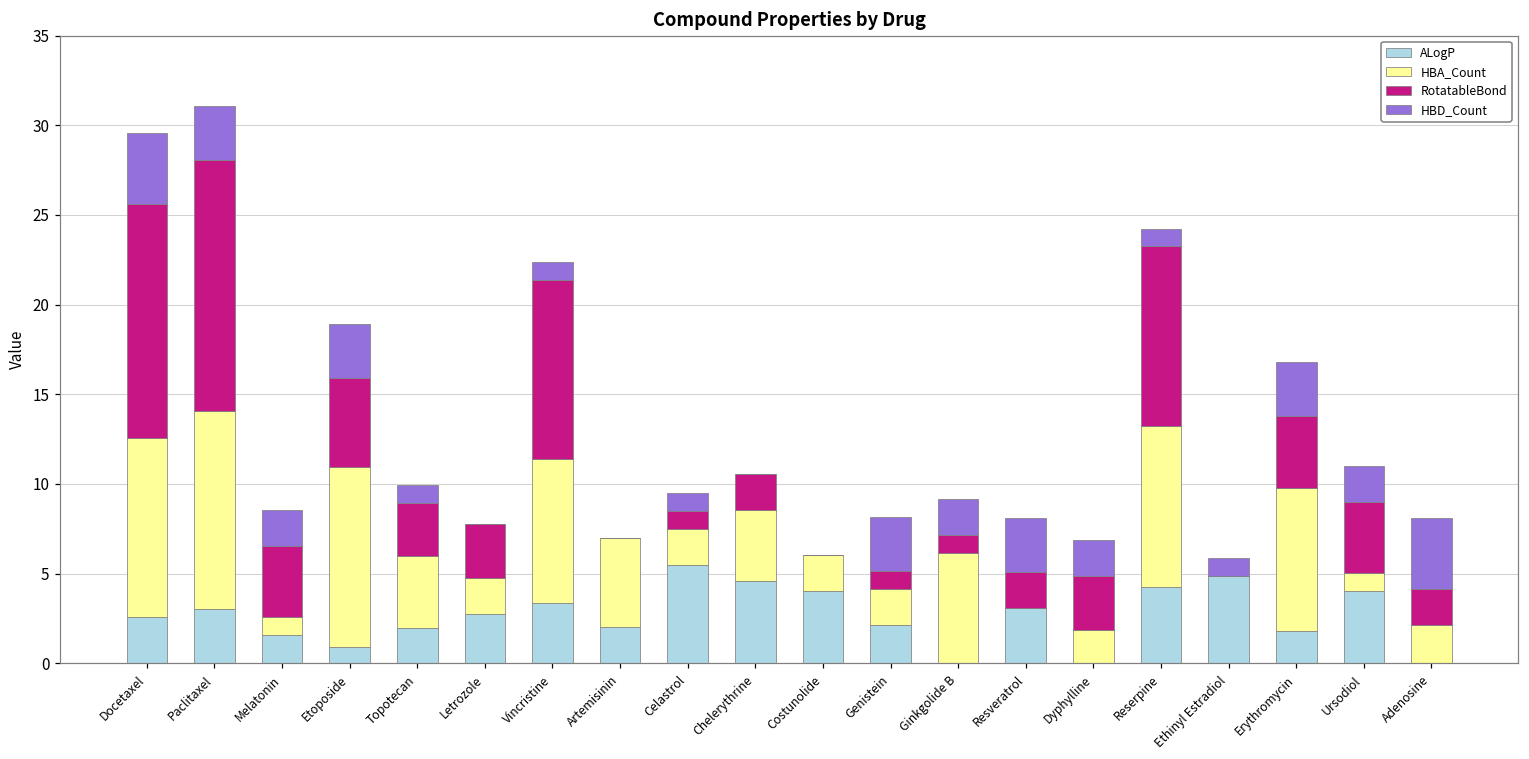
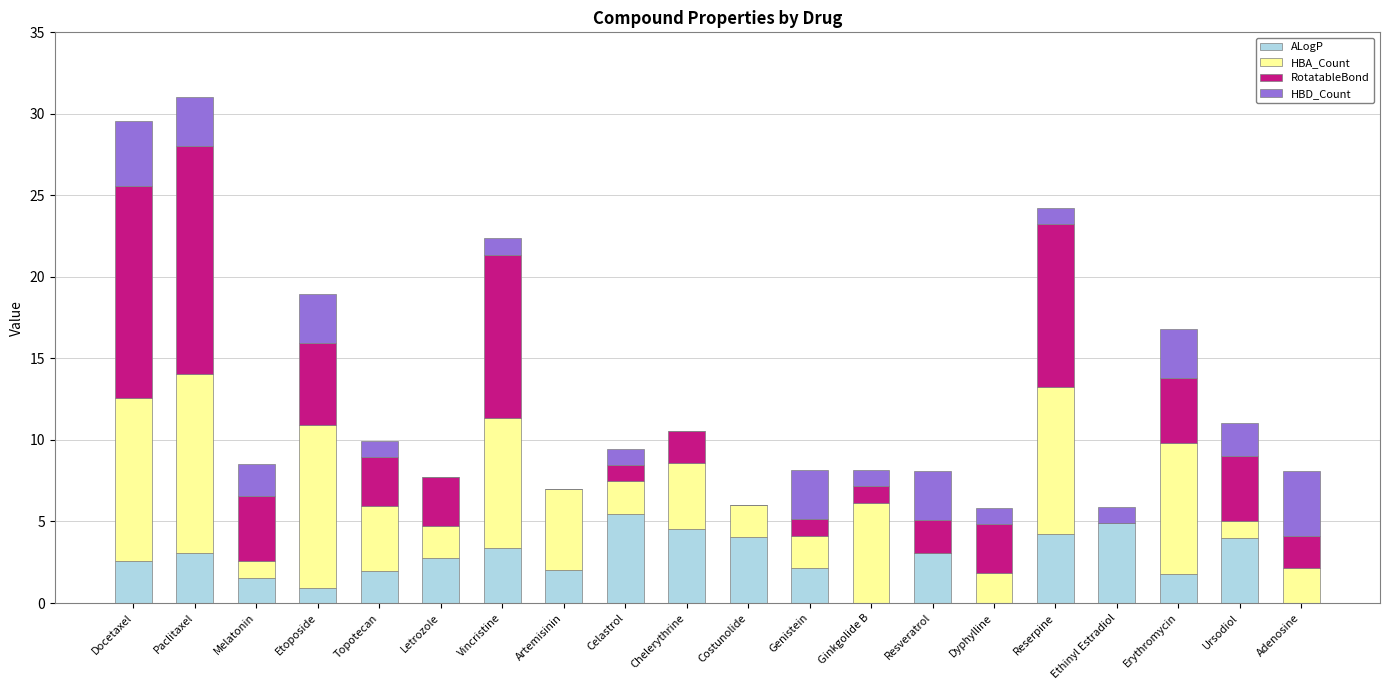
  {
    "ALogP": {
      "Docetaxel": 2.6,
      "Paclitaxel": 3,
      "Melatonin": 1.6,
      "Etoposide": 1,
      "Topotecan": 2,
      "Letrozole": 2.7,
      "Vincristine": 3.4,
      "Artemisinin": 2,
      "Celastrol": 5.5,
      "Chelerythrine": 4.6,
      "Costunolide": 4,
      "Genistein": 2,
      "Resveratrol": 3,
      "Reserpine": 4.2,
      "Ethinyl Estradiol": 5,
      "Erythromycin": 1.8,
      "Ursodiol": 4
    },
    "HBA_Count": {
      "Docetaxel": 10,
      "Paclitaxel": 11,
      "Melatonin": 1,
      "Etoposide": 10,
      "Topotecan": 4,
      "Letrozole": 2,
      "Vincristine": 8,
      "Artemisinin": 5,
      "Celastrol": 2,
      "Chelerythrine": 4,
      "Costunolide": 2,
      "Genistein": 2,
      "Ginkgolide B": 7,
      "Resveratrol": 0,
      "Dyphylline": 3,
      "Reserpine": 9,
      "Ethinyl Estradiol": 0,
      "Erythromycin": 8,
      "Ursodiol": 1,
      "Adenosine": 4
    },
    "RotatableBond": {
      "Docetaxel": 13,
      "Paclitaxel": 14,
      "Melatonin": 4,
      "Etoposide": 5,
      "Topotecan": 3,
      "Letrozole": 3,
      "Vincristine": 10,
      "Artemisinin": 0,
      "Celastrol": 1,
      "Chelerythrine": 2,
      "Costunolide": 0,
      "Genistein": 1,
      "Ginkgolide B": 1,
      "Resveratrol": 2,
      "Dyphylline": 3,
      "Reserpine": 10,
      "Ethinyl Estradiol": 0,
      "Erythromycin": 4,
      "Ursodiol": 4,
      "Adenosine": 2
    },
    "HBD_Count": {
      "Docetaxel": 4,
      "Paclitaxel": 3,
      "Melatonin": 2,
      "Etoposide": 3,
      "Topotecan": 1,
      "Letrozole": 0,
      "Vincristine": 1,
      "Artemisinin": 0,
      "Celastrol": 1,
      "Chelerythrine": 0,
      "Costunolide": 0,
      "Genistein": 3,
-     "Ginkgolide B": 2,
+     "Ginkgolide B": 1,
      "Resveratrol": 3,
-     "Dyphylline": 2,
+     "Dyphylline": 1,
      "Reserpine": 1,
      "Ethinyl Estradiol": 1,
      "Erythromycin": 3,
      "Ursodiol": 2,
      "Adenosine": 4
    }
  }
